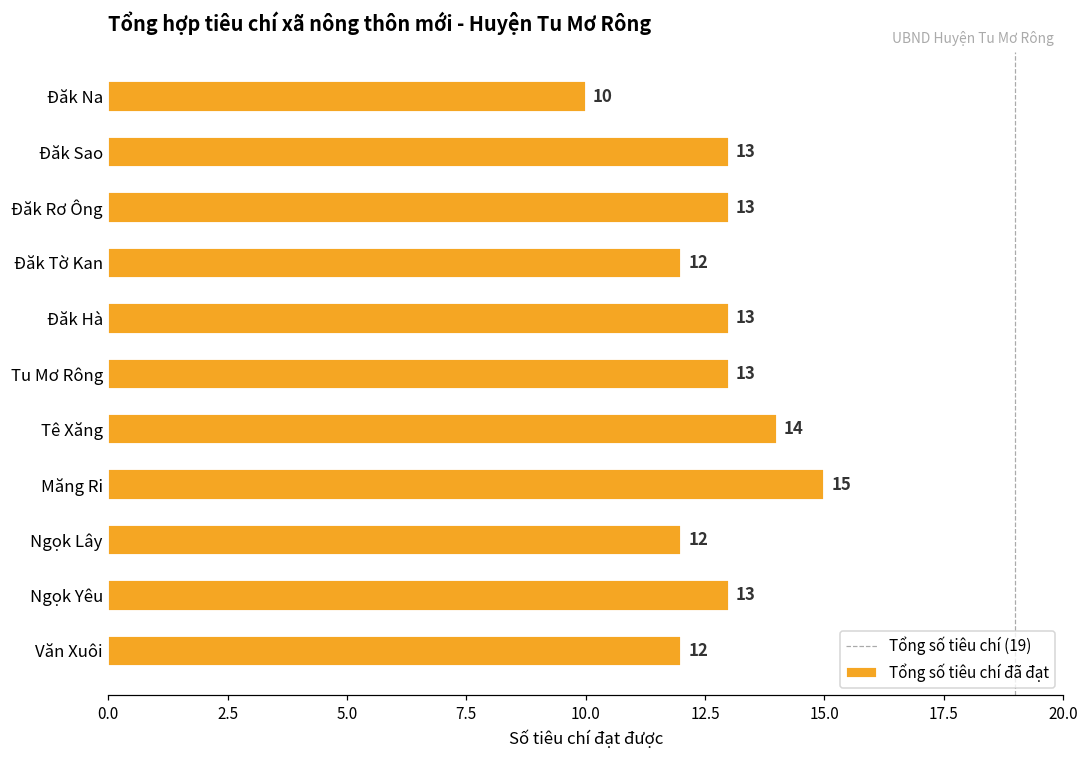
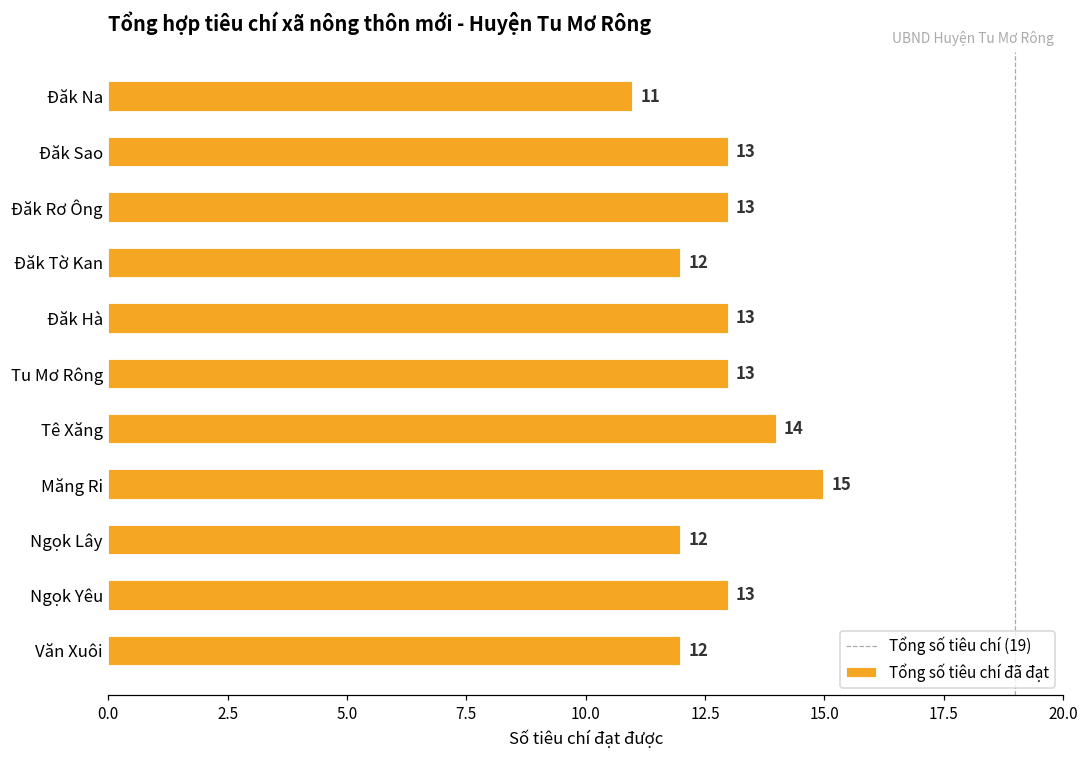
  {
-   "Đăk Na": 10,
+   "Đăk Na": 11,
    "Đăk Sao": 13,
    "Đăk Rơ Ông": 13,
    "Đăk Tờ Kan": 12,
    "Đăk Hà": 13,
    "Tu Mơ Rông": 13,
    "Tê Xăng": 14,
    "Măng Ri": 15,
    "Ngọk Lây": 12,
    "Ngọk Yêu": 13,
    "Văn Xuôi": 12
  }
